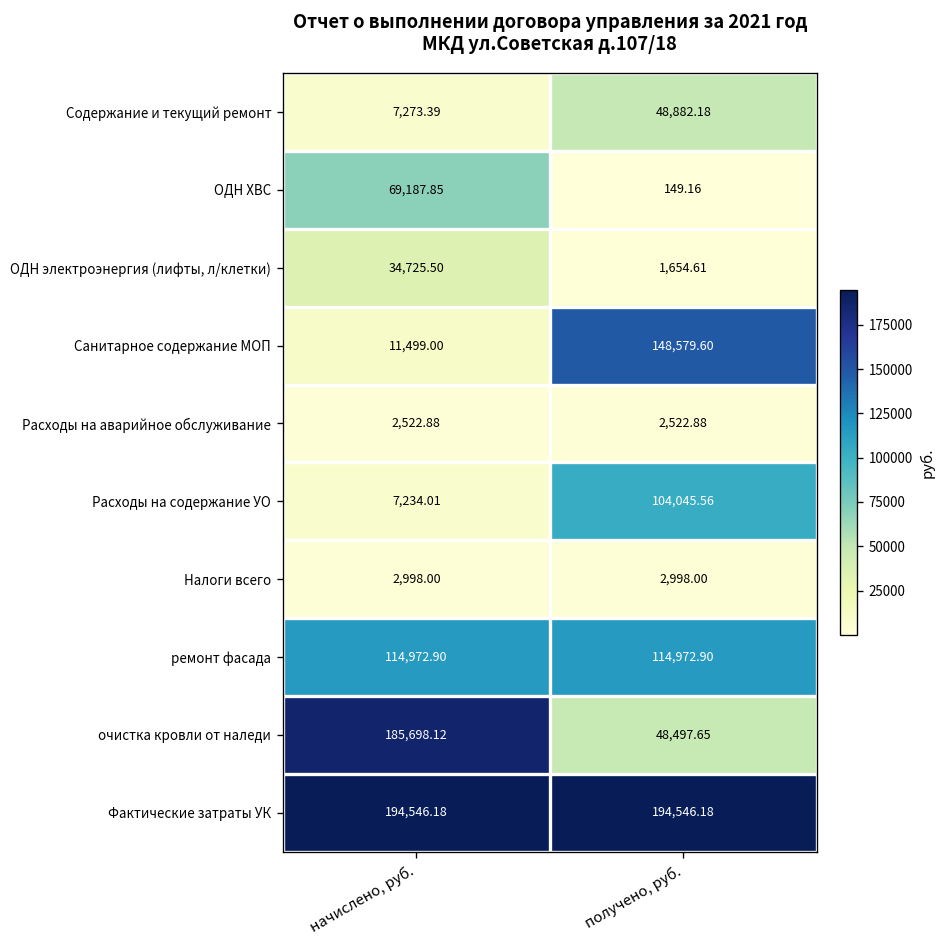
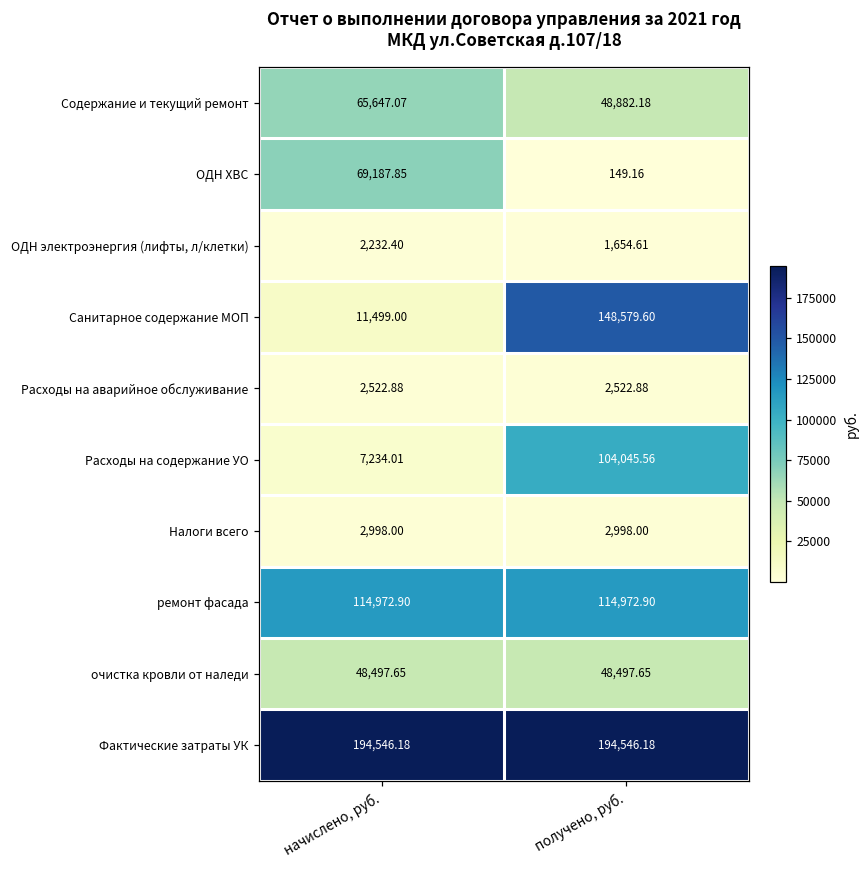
  {
    "Содержание и текущий ремонт": {
-     "начислено, руб.": "7,273.39",
+     "начислено, руб.": "65,647.07",
      "получено, руб.": "48,882.18"
    },
    "ОДН ХВС": {
      "начислено, руб.": "69,187.85",
      "получено, руб.": "149.16"
    },
    "ОДН электроэнергия (лифты, л/клетки)": {
-     "начислено, руб.": "34,725.50",
+     "начислено, руб.": "2,232.40",
      "получено, руб.": "1,654.61"
    },
    "Санитарное содержание МОП": {
      "начислено, руб.": "11,499.00",
      "получено, руб.": "148,579.60"
    },
    "Расходы на аварийное обслуживание": {
      "начислено, руб.": "2,522.88",
      "получено, руб.": "2,522.88"
    },
    "Расходы на содержание УО": {
      "начислено, руб.": "7,234.01",
      "получено, руб.": "104,045.56"
    },
    "Налоги всего": {
      "начислено, руб.": "2,998.00",
      "получено, руб.": "2,998.00"
    },
    "ремонт фасада": {
      "начислено, руб.": "114,972.90",
      "получено, руб.": "114,972.90"
    },
    "очистка кровли от наледи": {
-     "начислено, руб.": "185,698.12",
+     "начислено, руб.": "48,497.65",
      "получено, руб.": "48,497.65"
    },
    "Фактические затраты УК": {
      "начислено, руб.": "194,546.18",
      "получено, руб.": "194,546.18"
    }
  }
